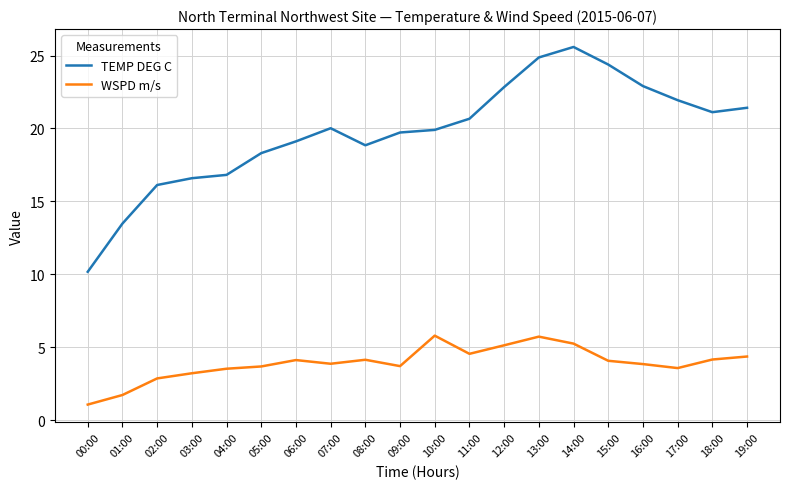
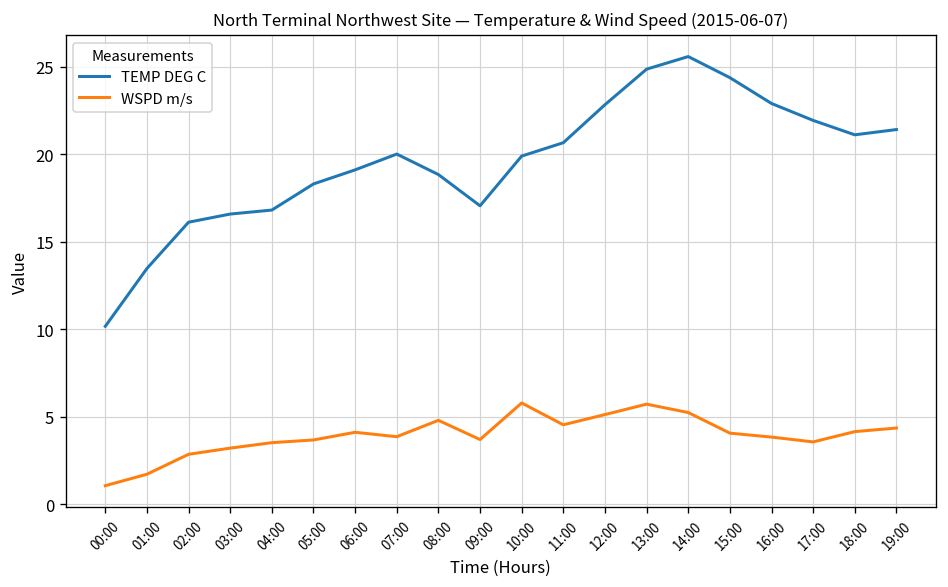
  {
    "TEMP DEG C": {
      "00:00": 10.2,
      "01:00": 13.5,
      "02:00": 16.1,
      "03:00": 16.6,
      "04:00": 16.8,
      "05:00": 18.3,
      "06:00": 19.1,
      "07:00": 20.0,
      "08:00": 18.8,
-     "09:00": 19.7,
+     "09:00": 17.1,
      "10:00": 19.9,
      "11:00": 20.7,
      "12:00": 22.8,
      "13:00": 24.9,
      "14:00": 25.6,
      "15:00": 24.4,
      "16:00": 22.9,
      "17:00": 21.9,
      "18:00": 21.1,
      "19:00": 21.4
    },
    "WSPD m/s": {
      "00:00": 1.1,
      "01:00": 1.7,
      "02:00": 2.9,
      "03:00": 3.2,
      "04:00": 3.5,
      "05:00": 3.7,
      "06:00": 4.1,
      "07:00": 3.9,
-     "08:00": 4.1,
+     "08:00": 4.8,
      "09:00": 3.7,
      "10:00": 5.8,
      "11:00": 4.5,
      "12:00": 5.1,
      "13:00": 5.7,
      "14:00": 5.2,
      "15:00": 4.1,
      "16:00": 3.8,
      "17:00": 3.6,
      "18:00": 4.2,
      "19:00": 4.4
    }
  }
